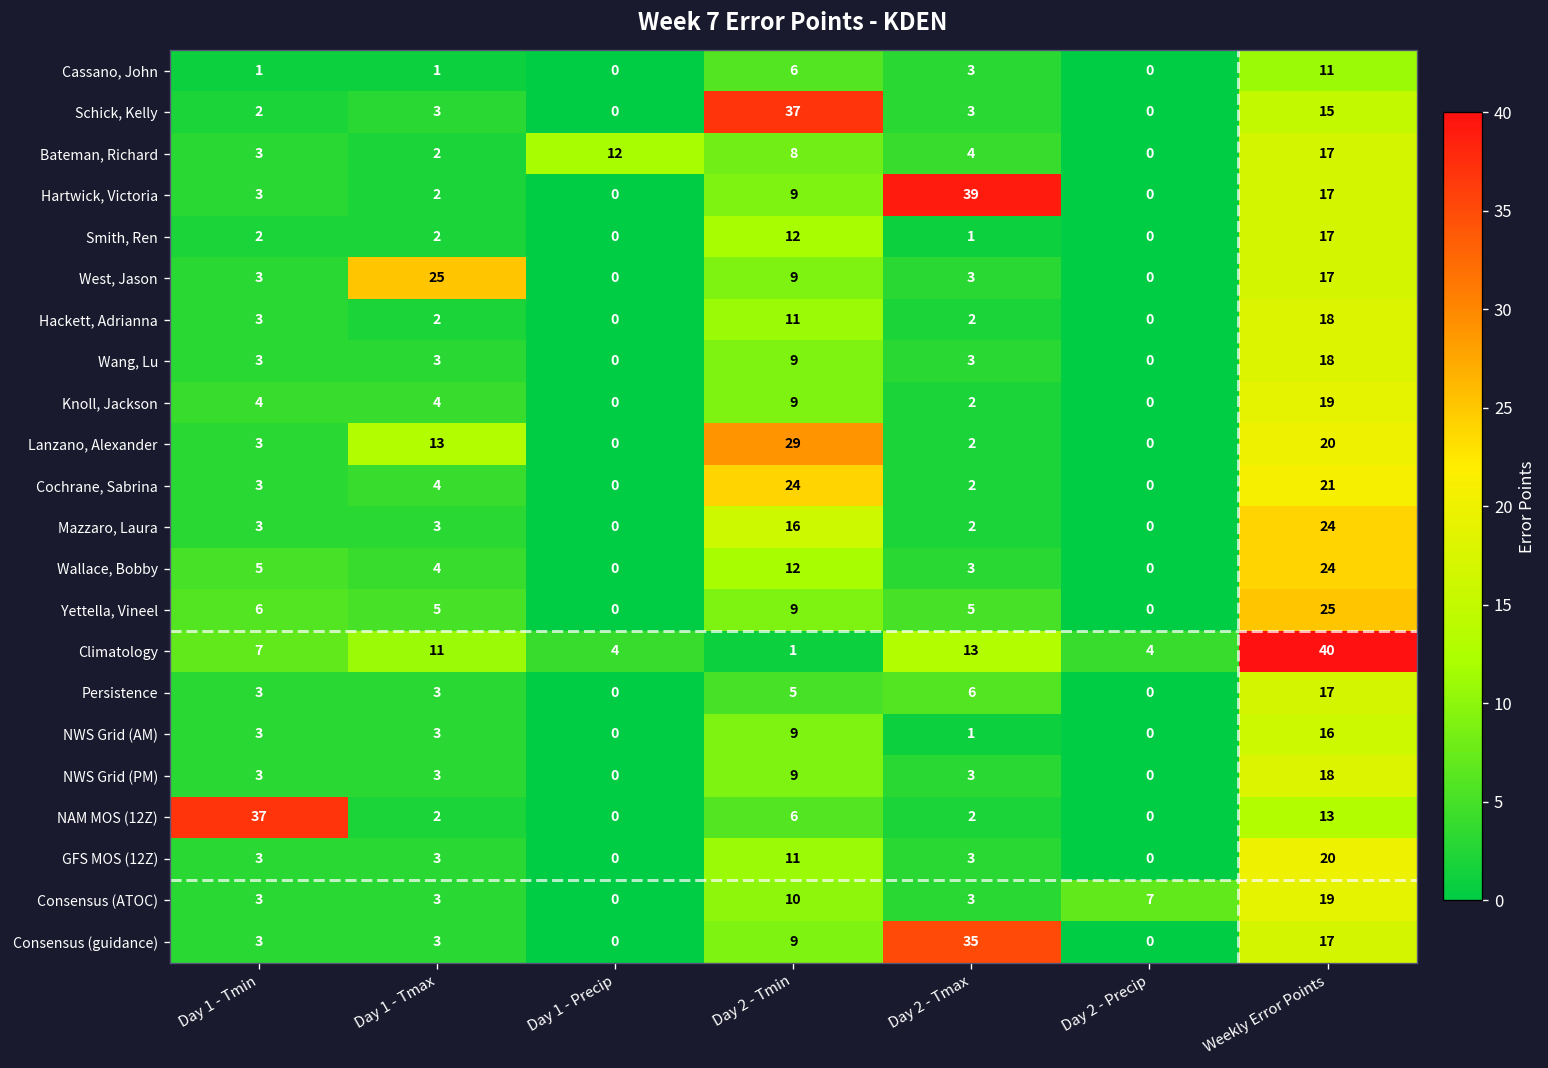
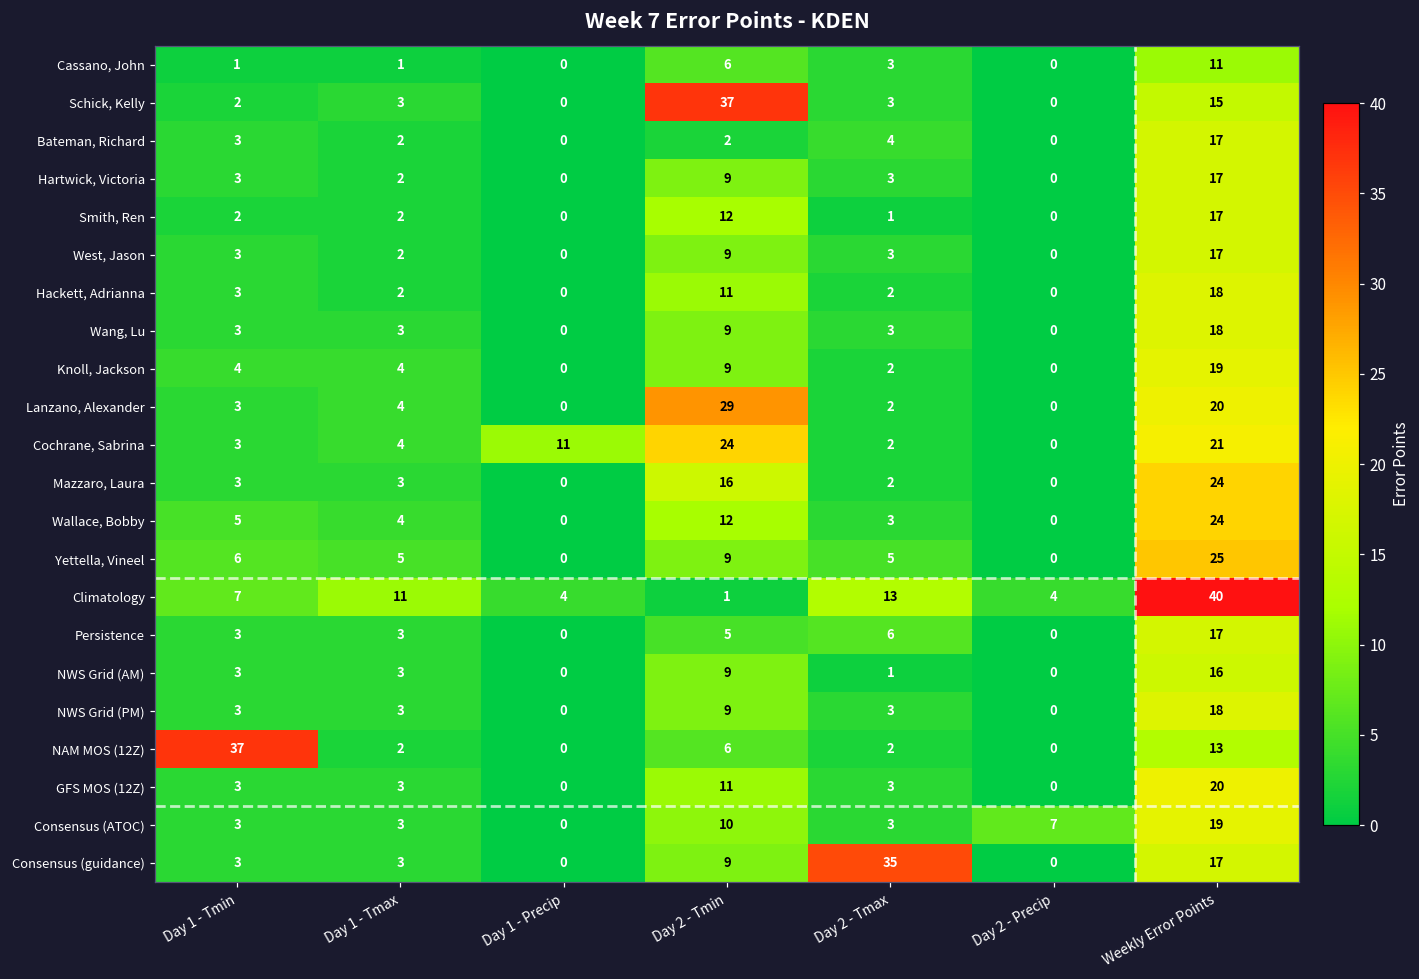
  {
    "Cassano, John": {
      "Day 1 - Tmin": 1,
      "Day 1 - Tmax": 1,
      "Day 1 - Precip": 0,
      "Day 2 - Tmin": 6,
      "Day 2 - Tmax": 3,
      "Day 2 - Precip": 0,
      "Weekly Error Points": 11
    },
    "Schick, Kelly": {
      "Day 1 - Tmin": 2,
      "Day 1 - Tmax": 3,
      "Day 1 - Precip": 0,
      "Day 2 - Tmin": 37,
      "Day 2 - Tmax": 3,
      "Day 2 - Precip": 0,
      "Weekly Error Points": 15
    },
    "Bateman, Richard": {
      "Day 1 - Tmin": 3,
      "Day 1 - Tmax": 2,
-     "Day 1 - Precip": 12,
-     "Day 2 - Tmin": 8,
+     "Day 1 - Precip": 0,
+     "Day 2 - Tmin": 2,
      "Day 2 - Tmax": 4,
      "Day 2 - Precip": 0,
      "Weekly Error Points": 17
    },
    "Hartwick, Victoria": {
      "Day 1 - Tmin": 3,
      "Day 1 - Tmax": 2,
      "Day 1 - Precip": 0,
      "Day 2 - Tmin": 9,
-     "Day 2 - Tmax": 39,
+     "Day 2 - Tmax": 3,
      "Day 2 - Precip": 0,
      "Weekly Error Points": 17
    },
    "Smith, Ren": {
      "Day 1 - Tmin": 2,
      "Day 1 - Tmax": 2,
      "Day 1 - Precip": 0,
      "Day 2 - Tmin": 12,
      "Day 2 - Tmax": 1,
      "Day 2 - Precip": 0,
      "Weekly Error Points": 17
    },
    "West, Jason": {
      "Day 1 - Tmin": 3,
-     "Day 1 - Tmax": 25,
+     "Day 1 - Tmax": 2,
      "Day 1 - Precip": 0,
      "Day 2 - Tmin": 9,
      "Day 2 - Tmax": 3,
      "Day 2 - Precip": 0,
      "Weekly Error Points": 17
    },
    "Hackett, Adrianna": {
      "Day 1 - Tmin": 3,
      "Day 1 - Tmax": 2,
      "Day 1 - Precip": 0,
      "Day 2 - Tmin": 11,
      "Day 2 - Tmax": 2,
      "Day 2 - Precip": 0,
      "Weekly Error Points": 18
    },
    "Wang, Lu": {
      "Day 1 - Tmin": 3,
      "Day 1 - Tmax": 3,
      "Day 1 - Precip": 0,
      "Day 2 - Tmin": 9,
      "Day 2 - Tmax": 3,
      "Day 2 - Precip": 0,
      "Weekly Error Points": 18
    },
    "Knoll, Jackson": {
      "Day 1 - Tmin": 4,
      "Day 1 - Tmax": 4,
      "Day 1 - Precip": 0,
      "Day 2 - Tmin": 9,
      "Day 2 - Tmax": 2,
      "Day 2 - Precip": 0,
      "Weekly Error Points": 19
    },
    "Lanzano, Alexander": {
      "Day 1 - Tmin": 3,
-     "Day 1 - Tmax": 13,
+     "Day 1 - Tmax": 4,
      "Day 1 - Precip": 0,
      "Day 2 - Tmin": 29,
      "Day 2 - Tmax": 2,
      "Day 2 - Precip": 0,
      "Weekly Error Points": 20
    },
    "Cochrane, Sabrina": {
      "Day 1 - Tmin": 3,
      "Day 1 - Tmax": 4,
-     "Day 1 - Precip": 0,
+     "Day 1 - Precip": 11,
      "Day 2 - Tmin": 24,
      "Day 2 - Tmax": 2,
      "Day 2 - Precip": 0,
      "Weekly Error Points": 21
    },
    "Mazzaro, Laura": {
      "Day 1 - Tmin": 3,
      "Day 1 - Tmax": 3,
      "Day 1 - Precip": 0,
      "Day 2 - Tmin": 16,
      "Day 2 - Tmax": 2,
      "Day 2 - Precip": 0,
      "Weekly Error Points": 24
    },
    "Wallace, Bobby": {
      "Day 1 - Tmin": 5,
      "Day 1 - Tmax": 4,
      "Day 1 - Precip": 0,
      "Day 2 - Tmin": 12,
      "Day 2 - Tmax": 3,
      "Day 2 - Precip": 0,
      "Weekly Error Points": 24
    },
    "Yettella, Vineel": {
      "Day 1 - Tmin": 6,
      "Day 1 - Tmax": 5,
      "Day 1 - Precip": 0,
      "Day 2 - Tmin": 9,
      "Day 2 - Tmax": 5,
      "Day 2 - Precip": 0,
      "Weekly Error Points": 25
    },
    "Climatology": {
      "Day 1 - Tmin": 7,
      "Day 1 - Tmax": 11,
      "Day 1 - Precip": 4,
      "Day 2 - Tmin": 1,
      "Day 2 - Tmax": 13,
      "Day 2 - Precip": 4,
      "Weekly Error Points": 40
    },
    "Persistence": {
      "Day 1 - Tmin": 3,
      "Day 1 - Tmax": 3,
      "Day 1 - Precip": 0,
      "Day 2 - Tmin": 5,
      "Day 2 - Tmax": 6,
      "Day 2 - Precip": 0,
      "Weekly Error Points": 17
    },
    "NWS Grid (AM)": {
      "Day 1 - Tmin": 3,
      "Day 1 - Tmax": 3,
      "Day 1 - Precip": 0,
      "Day 2 - Tmin": 9,
      "Day 2 - Tmax": 1,
      "Day 2 - Precip": 0,
      "Weekly Error Points": 16
    },
    "NWS Grid (PM)": {
      "Day 1 - Tmin": 3,
      "Day 1 - Tmax": 3,
      "Day 1 - Precip": 0,
      "Day 2 - Tmin": 9,
      "Day 2 - Tmax": 3,
      "Day 2 - Precip": 0,
      "Weekly Error Points": 18
    },
    "NAM MOS (12Z)": {
      "Day 1 - Tmin": 37,
      "Day 1 - Tmax": 2,
      "Day 1 - Precip": 0,
      "Day 2 - Tmin": 6,
      "Day 2 - Tmax": 2,
      "Day 2 - Precip": 0,
      "Weekly Error Points": 13
    },
    "GFS MOS (12Z)": {
      "Day 1 - Tmin": 3,
      "Day 1 - Tmax": 3,
      "Day 1 - Precip": 0,
      "Day 2 - Tmin": 11,
      "Day 2 - Tmax": 3,
      "Day 2 - Precip": 0,
      "Weekly Error Points": 20
    },
    "Consensus (ATOC)": {
      "Day 1 - Tmin": 3,
      "Day 1 - Tmax": 3,
      "Day 1 - Precip": 0,
      "Day 2 - Tmin": 10,
      "Day 2 - Tmax": 3,
      "Day 2 - Precip": 7,
      "Weekly Error Points": 19
    },
    "Consensus (guidance)": {
      "Day 1 - Tmin": 3,
      "Day 1 - Tmax": 3,
      "Day 1 - Precip": 0,
      "Day 2 - Tmin": 9,
      "Day 2 - Tmax": 35,
      "Day 2 - Precip": 0,
      "Weekly Error Points": 17
    }
  }
